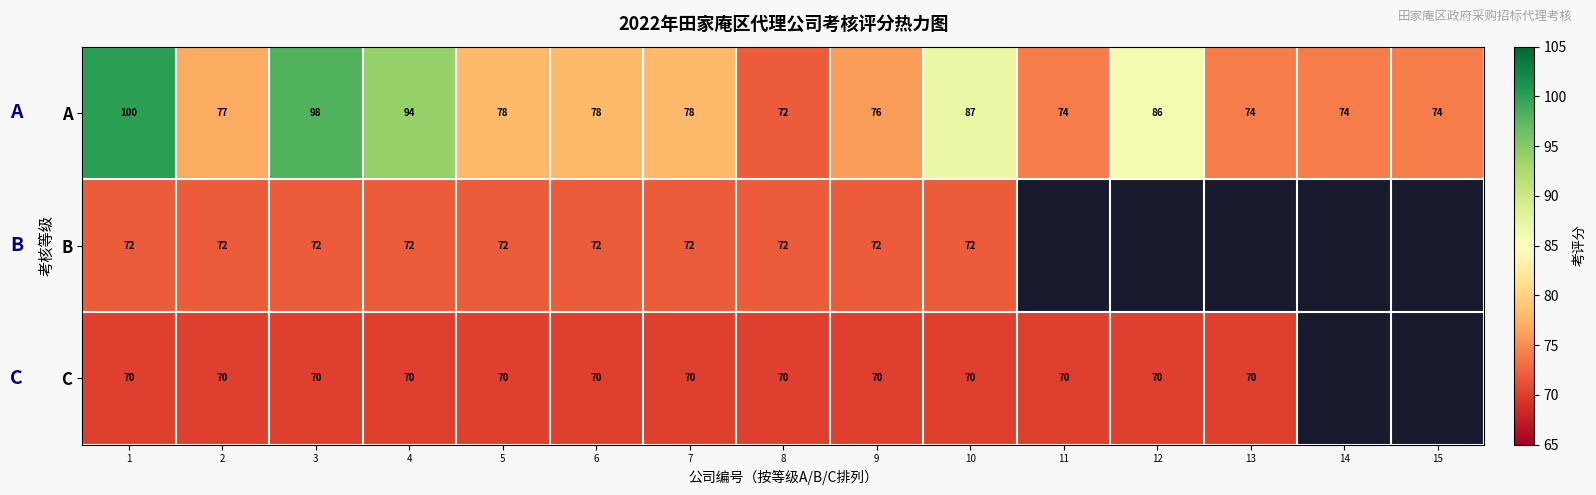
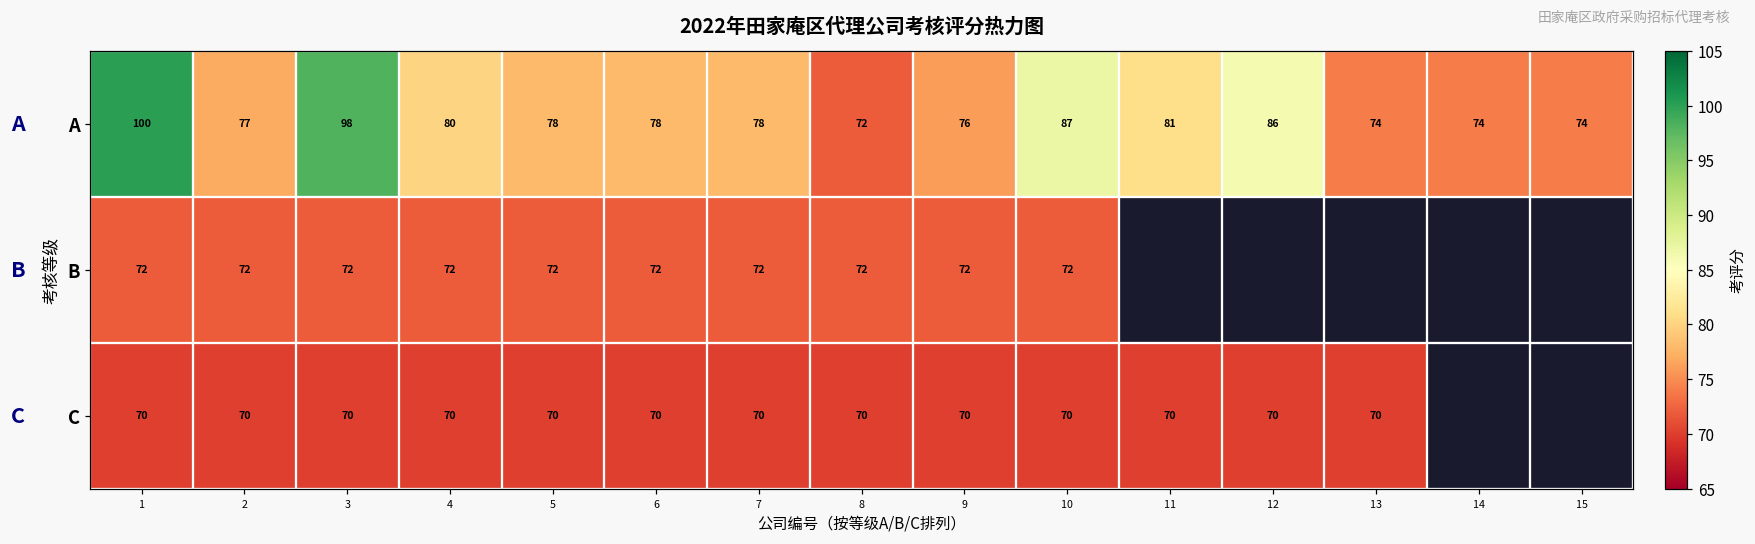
  {
    "A": {
      "1": 100,
      "2": 77,
      "3": 98,
-     "4": 94,
+     "4": 80,
      "5": 78,
      "6": 78,
      "7": 78,
      "8": 72,
      "9": 76,
      "10": 87,
-     "11": 74,
+     "11": 81,
      "12": 86,
      "13": 74,
      "14": 74,
      "15": 74
    },
    "B": {
      "1": 72,
      "2": 72,
      "3": 72,
      "4": 72,
      "5": 72,
      "6": 72,
      "7": 72,
      "8": 72,
      "9": 72,
      "10": 72
    },
    "C": {
      "1": 70,
      "2": 70,
      "3": 70,
      "4": 70,
      "5": 70,
      "6": 70,
      "7": 70,
      "8": 70,
      "9": 70,
      "10": 70,
      "11": 70,
      "12": 70,
      "13": 70
    }
  }
